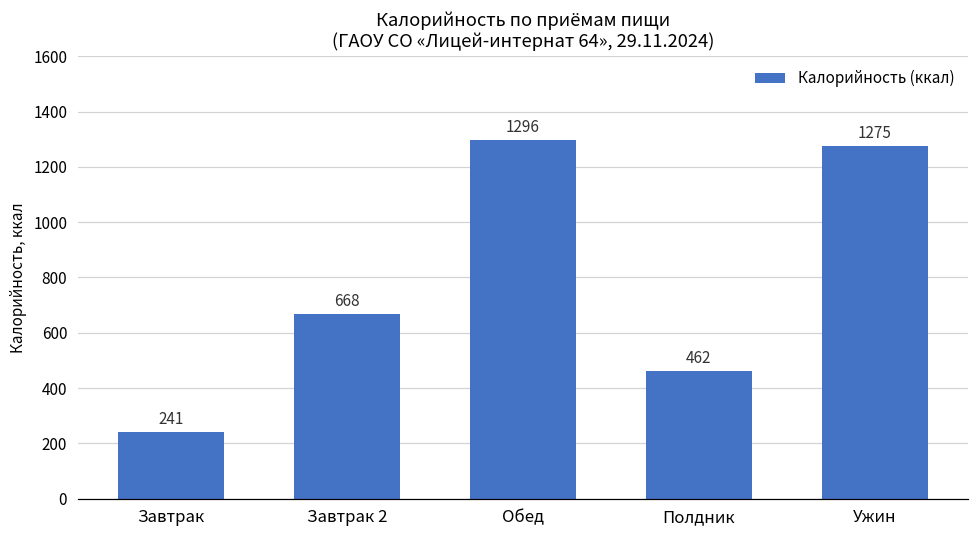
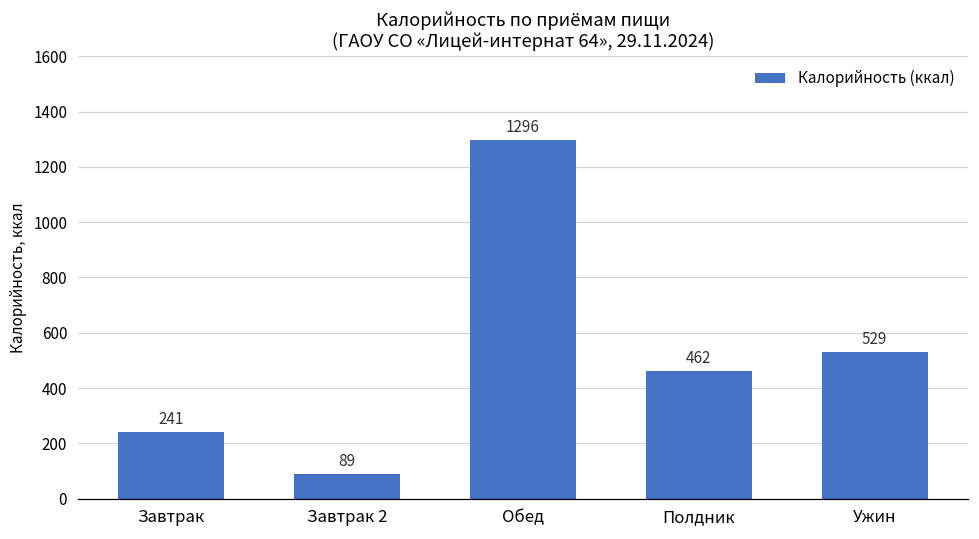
  {
    "Завтрак": 241,
-   "Завтрак 2": 668,
+   "Завтрак 2": 89,
    "Обед": 1296,
    "Полдник": 462,
-   "Ужин": 1275
+   "Ужин": 529
  }
